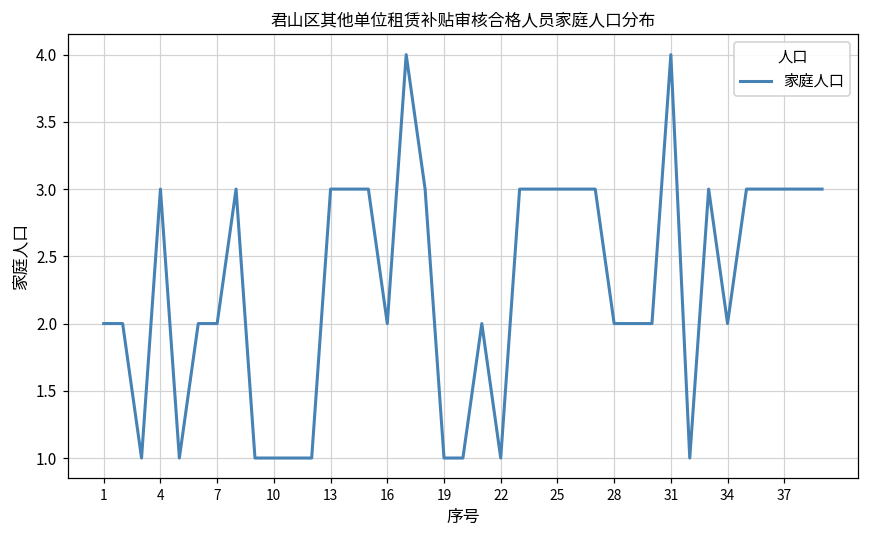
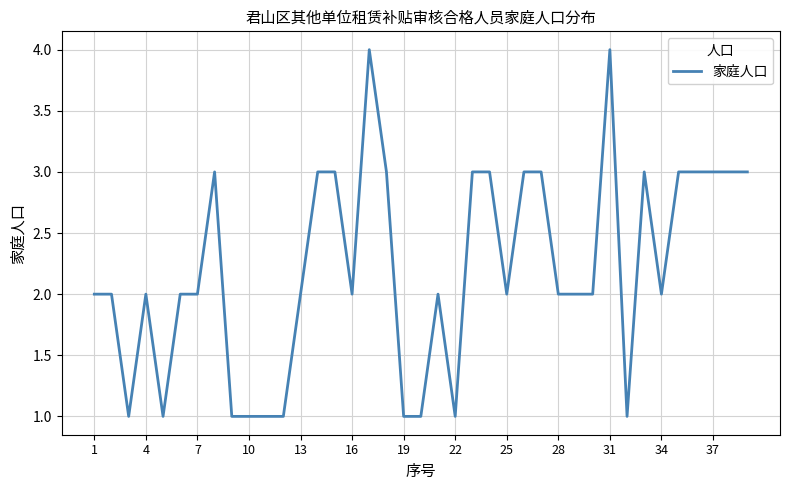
  {
    "1": 2,
-   "4": 3,
+   "4": 2,
    "7": 2,
    "10": 1,
-   "13": 3,
+   "13": 2,
    "16": 2,
    "19": 1,
    "22": 1,
-   "25": 3,
+   "25": 2,
    "28": 2,
    "31": 4,
    "34": 2,
    "37": 3
  }
